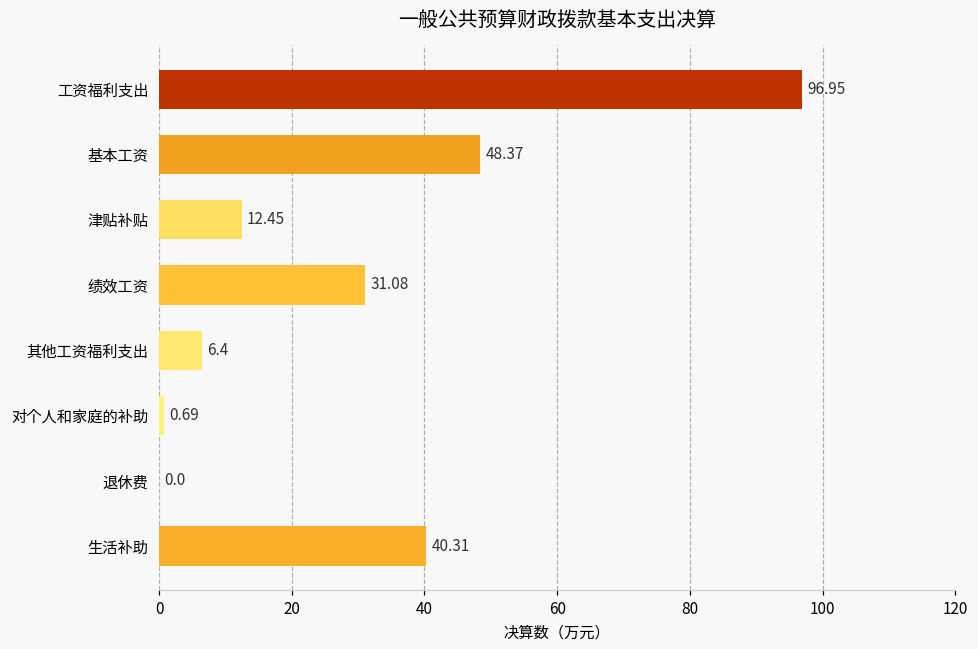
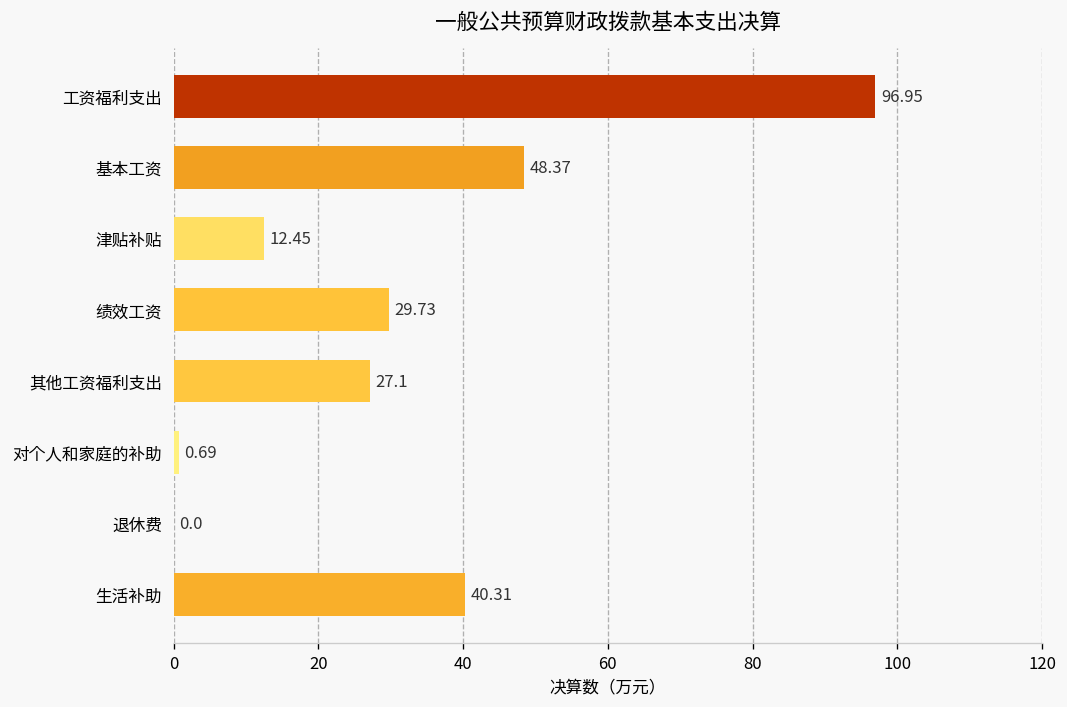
  {
    "工资福利支出": 96.95,
    "基本工资": 48.37,
    "津贴补贴": 12.45,
-   "绩效工资": 31.08,
-   "其他工资福利支出": 6.4,
+   "绩效工资": 29.73,
+   "其他工资福利支出": 27.1,
    "对个人和家庭的补助": 0.69,
    "退休费": 0.0,
    "生活补助": 40.31
  }
